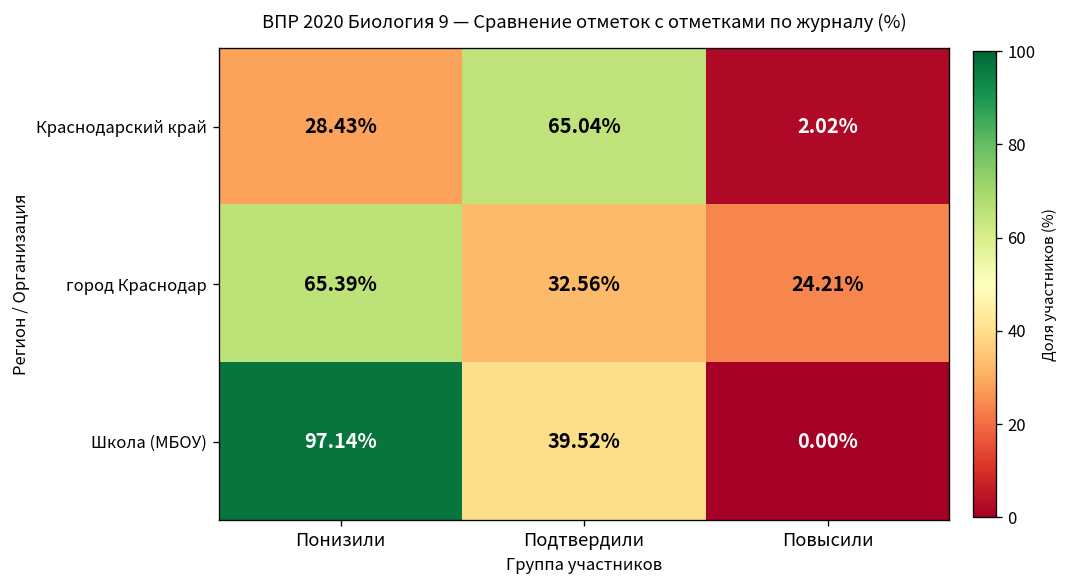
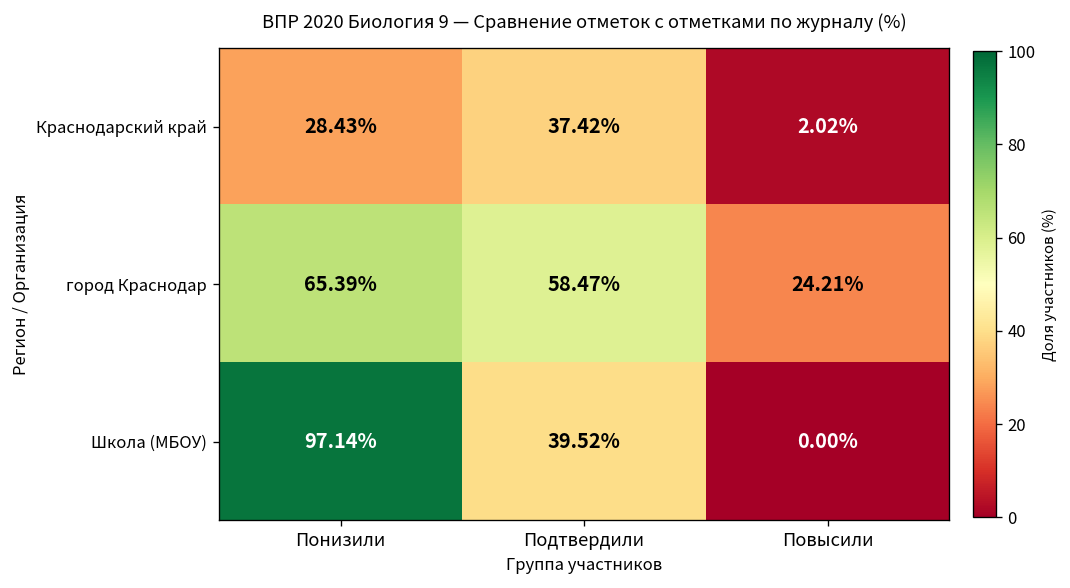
  {
    "Краснодарский край": {
      "Понизили": "28.43%",
-     "Подтвердили": "65.04%",
+     "Подтвердили": "37.42%",
      "Повысили": "2.02%"
    },
    "город Краснодар": {
      "Понизили": "65.39%",
-     "Подтвердили": "32.56%",
+     "Подтвердили": "58.47%",
      "Повысили": "24.21%"
    },
    "Школа (МБОУ)": {
      "Понизили": "97.14%",
      "Подтвердили": "39.52%",
      "Повысили": "0.00%"
    }
  }
